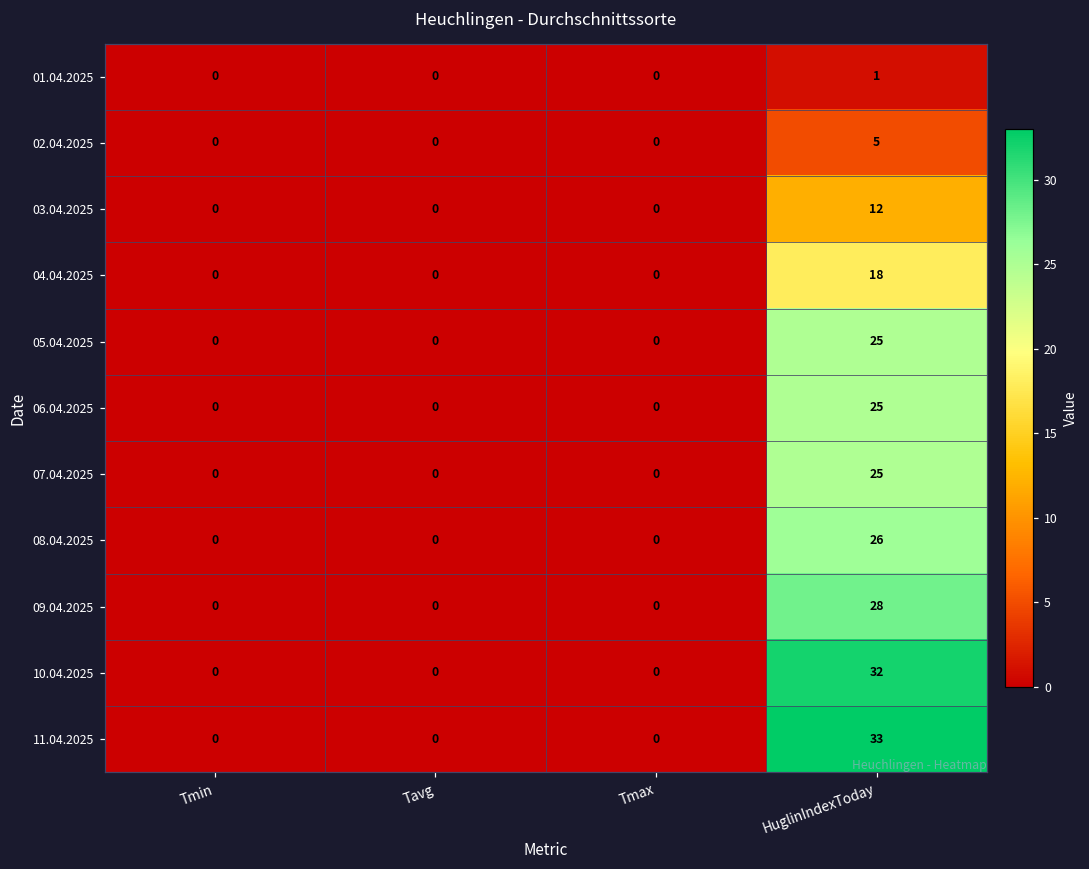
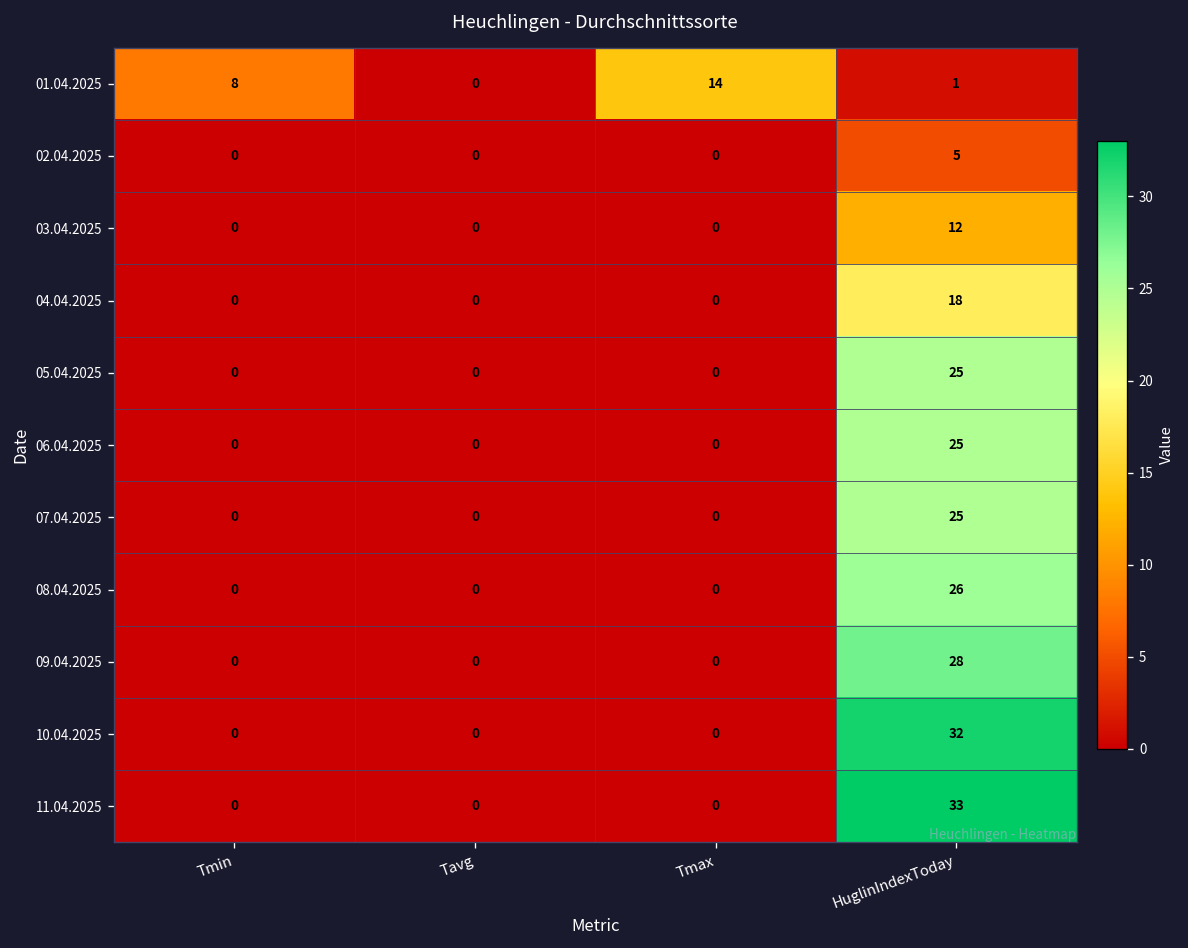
  {
    "01.04.2025": {
-     "Tmin": 0,
+     "Tmin": 8,
      "Tavg": 0,
-     "Tmax": 0,
+     "Tmax": 14,
      "HuglinIndexToday": 1
    },
    "02.04.2025": {
      "Tmin": 0,
      "Tavg": 0,
      "Tmax": 0,
      "HuglinIndexToday": 5
    },
    "03.04.2025": {
      "Tmin": 0,
      "Tavg": 0,
      "Tmax": 0,
      "HuglinIndexToday": 12
    },
    "04.04.2025": {
      "Tmin": 0,
      "Tavg": 0,
      "Tmax": 0,
      "HuglinIndexToday": 18
    },
    "05.04.2025": {
      "Tmin": 0,
      "Tavg": 0,
      "Tmax": 0,
      "HuglinIndexToday": 25
    },
    "06.04.2025": {
      "Tmin": 0,
      "Tavg": 0,
      "Tmax": 0,
      "HuglinIndexToday": 25
    },
    "07.04.2025": {
      "Tmin": 0,
      "Tavg": 0,
      "Tmax": 0,
      "HuglinIndexToday": 25
    },
    "08.04.2025": {
      "Tmin": 0,
      "Tavg": 0,
      "Tmax": 0,
      "HuglinIndexToday": 26
    },
    "09.04.2025": {
      "Tmin": 0,
      "Tavg": 0,
      "Tmax": 0,
      "HuglinIndexToday": 28
    },
    "10.04.2025": {
      "Tmin": 0,
      "Tavg": 0,
      "Tmax": 0,
      "HuglinIndexToday": 32
    },
    "11.04.2025": {
      "Tmin": 0,
      "Tavg": 0,
      "Tmax": 0
    }
  }
